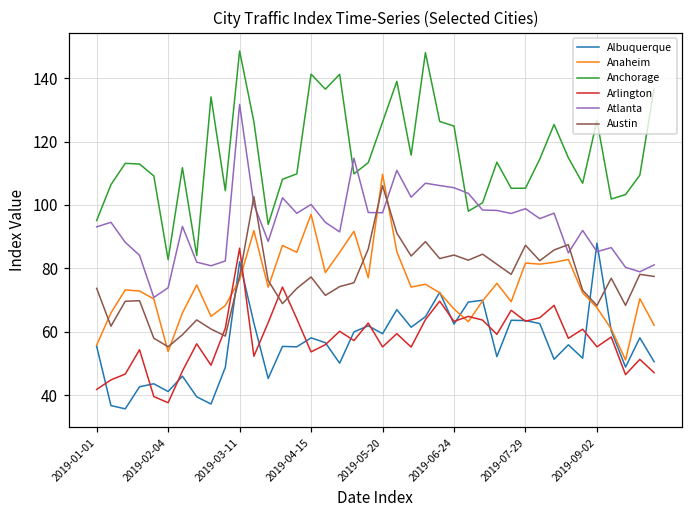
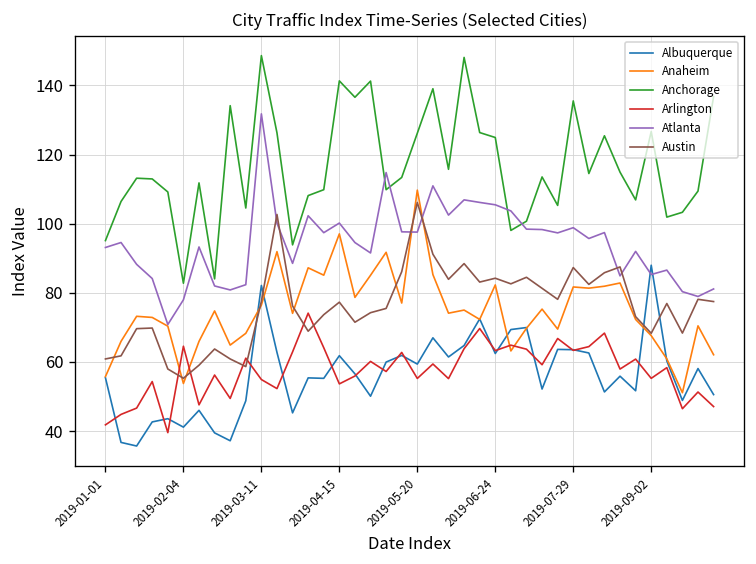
  {
    "Albuquerque": {
      "2019-02-04": 41,
      "2019-03-11": 82,
-     "2019-04-15": 58,
+     "2019-04-15": 62,
      "2019-05-20": 59,
      "2019-09-02": 88
    },
    "Anaheim": {
      "2019-02-04": 54,
      "2019-03-11": 76,
      "2019-04-15": 97,
      "2019-05-20": 110,
-     "2019-06-24": 67,
+     "2019-06-24": 82,
      "2019-07-29": 82
    },
    "Anchorage": {
      "2019-01-01": 95,
      "2019-02-04": 83,
      "2019-03-11": 149,
      "2019-04-15": 141,
      "2019-05-20": 126,
      "2019-06-24": 125,
-     "2019-07-29": 105
+     "2019-07-29": 136
    },
    "Arlington": {
      "2019-01-01": 42,
-     "2019-02-04": 38,
-     "2019-03-11": 86,
+     "2019-02-04": 65,
+     "2019-03-11": 55,
      "2019-04-15": 54,
      "2019-05-20": 55,
      "2019-09-02": 55
    },
    "Atlanta": {
      "2019-01-01": 93,
-     "2019-02-04": 74,
+     "2019-02-04": 78,
      "2019-03-11": 132,
      "2019-04-15": 100,
      "2019-05-20": 98,
      "2019-06-24": 105,
      "2019-07-29": 99,
      "2019-09-02": 85
    },
    "Austin": {
-     "2019-01-01": 74,
+     "2019-01-01": 61,
      "2019-02-04": 55,
      "2019-03-11": 78,
      "2019-04-15": 77,
      "2019-05-20": 106,
      "2019-06-24": 84,
      "2019-07-29": 87
    }
  }
